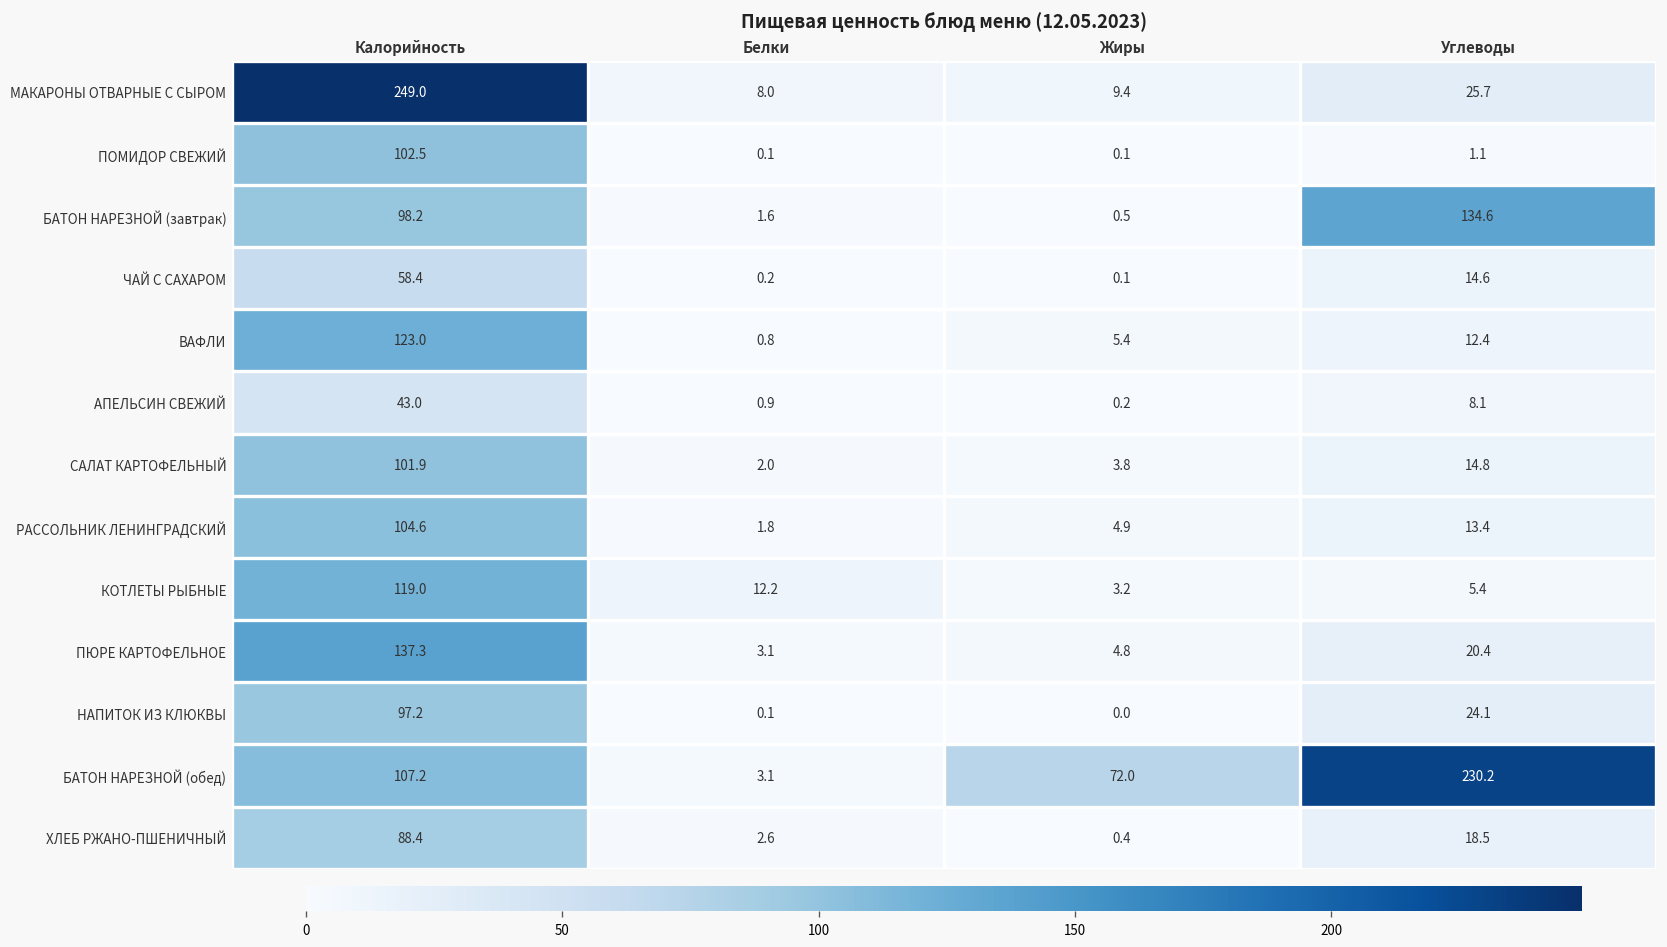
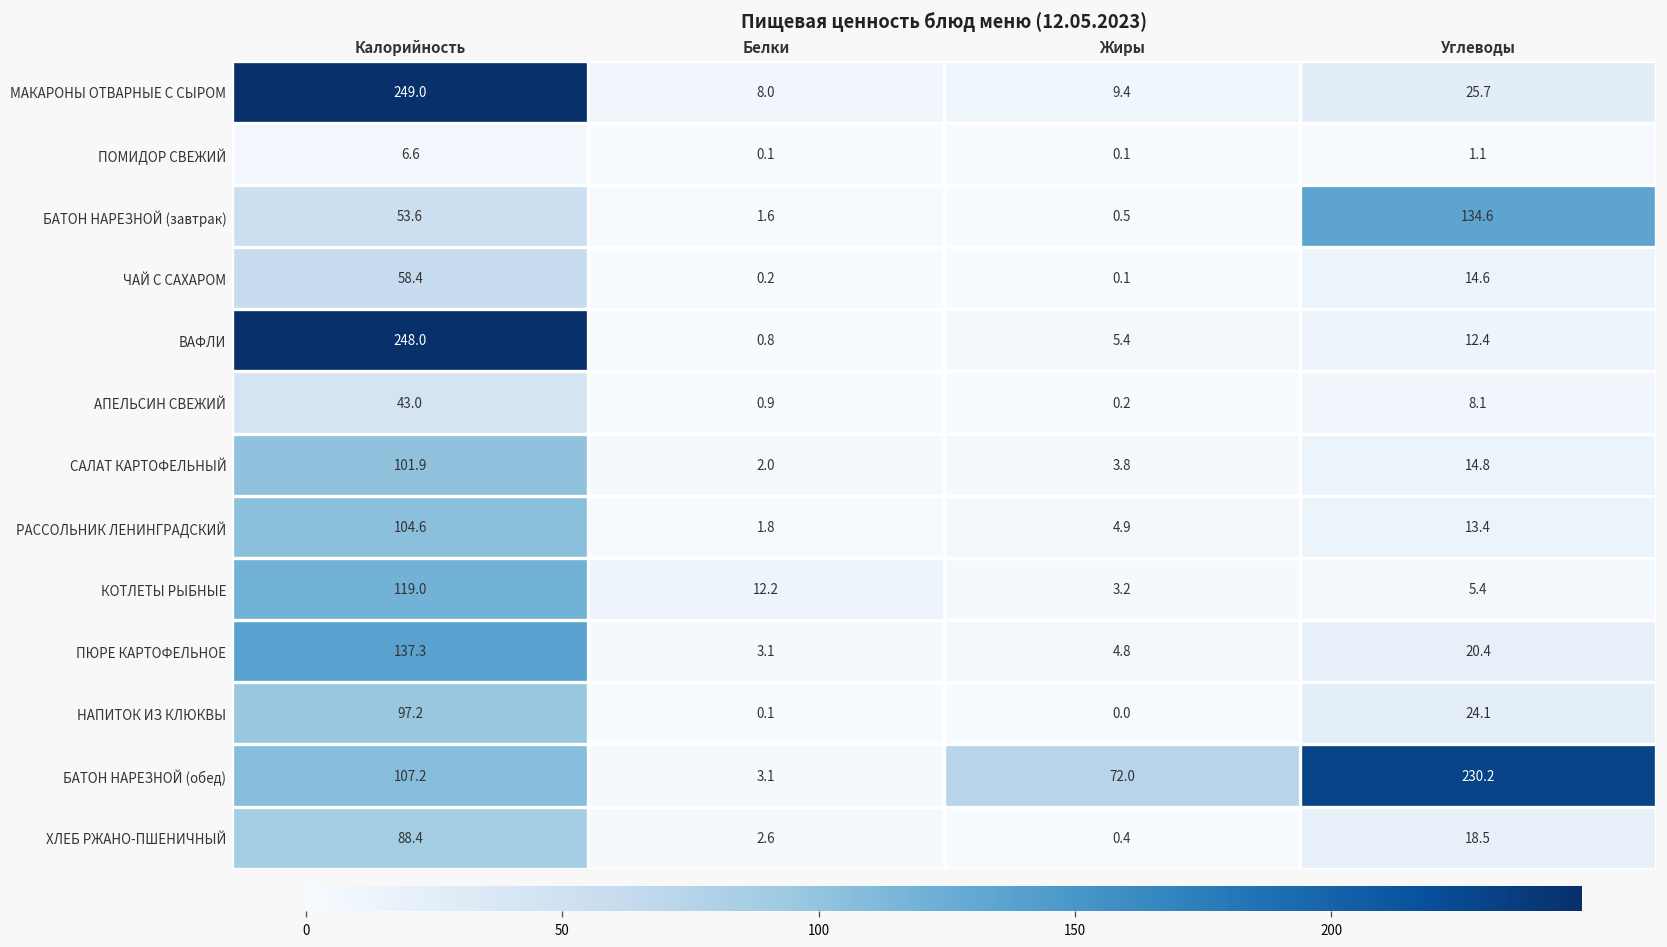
  {
    "МАКАРОНЫ ОТВАРНЫЕ С СЫРОМ": {
      "Калорийность": 249.0,
      "Белки": 8.0,
      "Жиры": 9.4,
      "Углеводы": 25.7
    },
    "ПОМИДОР СВЕЖИЙ": {
-     "Калорийность": 102.5,
+     "Калорийность": 6.6,
      "Белки": 0.1,
      "Жиры": 0.1,
      "Углеводы": 1.1
    },
    "БАТОН НАРЕЗНОЙ (завтрак)": {
-     "Калорийность": 98.2,
+     "Калорийность": 53.6,
      "Белки": 1.6,
      "Жиры": 0.5,
      "Углеводы": 134.6
    },
    "ЧАЙ С САХАРОМ": {
      "Калорийность": 58.4,
      "Белки": 0.2,
      "Жиры": 0.1,
      "Углеводы": 14.6
    },
    "ВАФЛИ": {
-     "Калорийность": 123.0,
+     "Калорийность": 248.0,
      "Белки": 0.8,
      "Жиры": 5.4,
      "Углеводы": 12.4
    },
    "АПЕЛЬСИН СВЕЖИЙ": {
      "Калорийность": 43.0,
      "Белки": 0.9,
      "Жиры": 0.2,
      "Углеводы": 8.1
    },
    "САЛАТ КАРТОФЕЛЬНЫЙ": {
      "Калорийность": 101.9,
      "Белки": 2.0,
      "Жиры": 3.8,
      "Углеводы": 14.8
    },
    "РАССОЛЬНИК ЛЕНИНГРАДСКИЙ": {
      "Калорийность": 104.6,
      "Белки": 1.8,
      "Жиры": 4.9,
      "Углеводы": 13.4
    },
    "КОТЛЕТЫ РЫБНЫЕ": {
      "Калорийность": 119.0,
      "Белки": 12.2,
      "Жиры": 3.2,
      "Углеводы": 5.4
    },
    "ПЮРЕ КАРТОФЕЛЬНОЕ": {
      "Калорийность": 137.3,
      "Белки": 3.1,
      "Жиры": 4.8,
      "Углеводы": 20.4
    },
    "НАПИТОК ИЗ КЛЮКВЫ": {
      "Калорийность": 97.2,
      "Белки": 0.1,
      "Жиры": 0.0,
      "Углеводы": 24.1
    },
    "БАТОН НАРЕЗНОЙ (обед)": {
      "Калорийность": 107.2,
      "Белки": 3.1,
      "Жиры": 72.0,
      "Углеводы": 230.2
    },
    "ХЛЕБ РЖАНО-ПШЕНИЧНЫЙ": {
      "Калорийность": 88.4,
      "Белки": 2.6,
      "Жиры": 0.4,
      "Углеводы": 18.5
    }
  }
